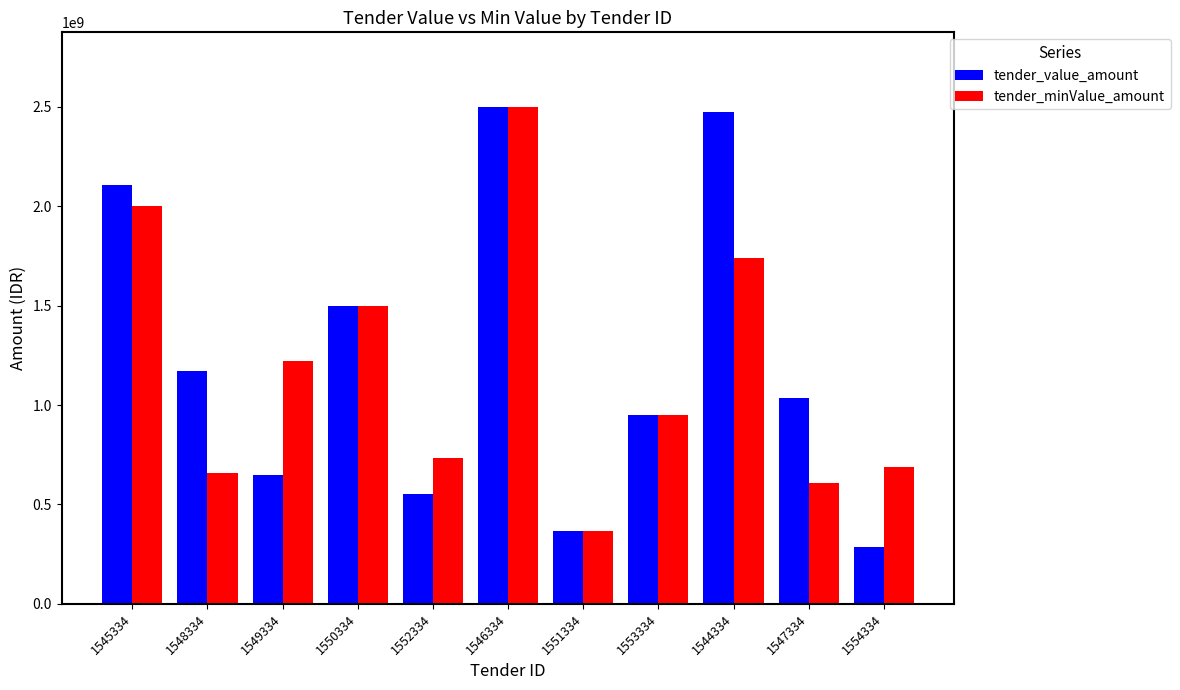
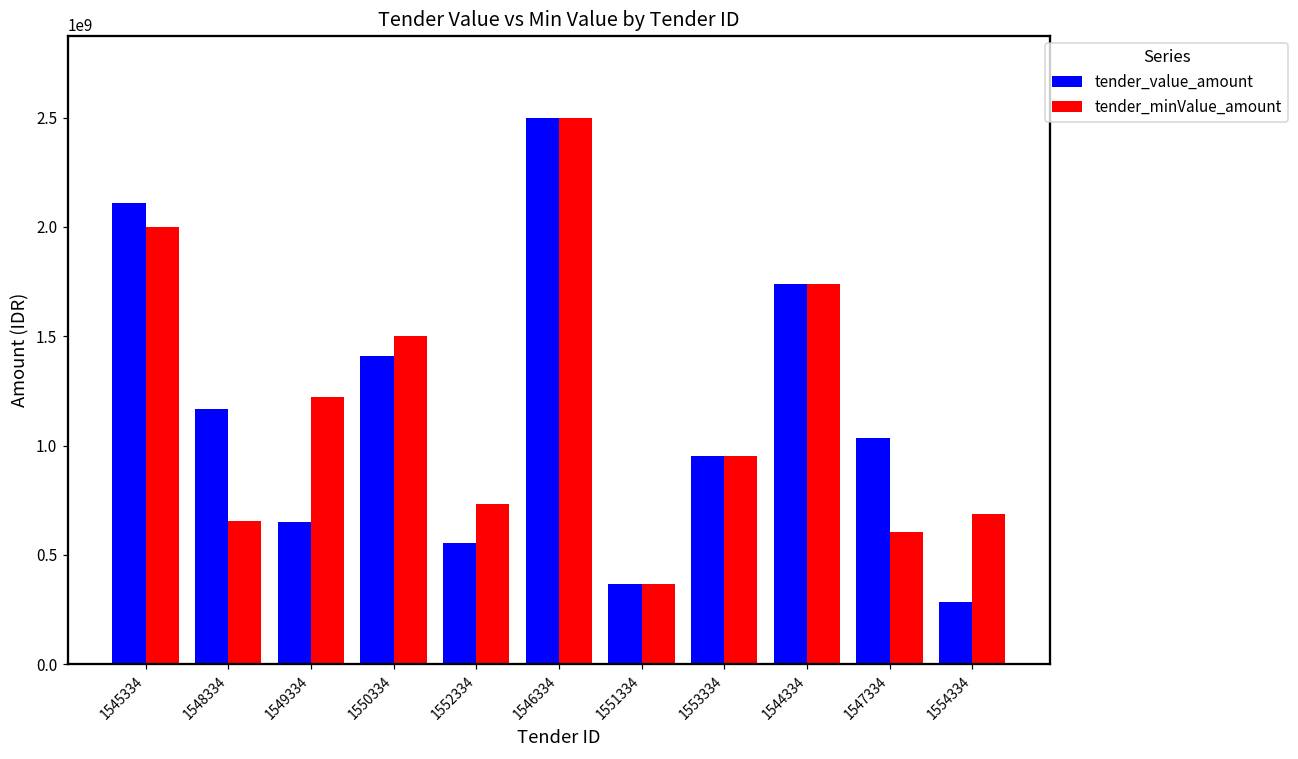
  {
    "tender_value_amount": {
      "1545334": 2110000000,
      "1548334": 1170000000,
      "1549334": 650000000,
-     "1550334": 1500000000,
+     "1550334": 1410000000,
      "1552334": 560000000,
      "1546334": 2500000000,
      "1551334": 370000000,
      "1553334": 950000000,
-     "1544334": 2480000000,
+     "1544334": 1740000000,
      "1547334": 1040000000,
      "1554334": 290000000
    },
    "tender_minValue_amount": {
      "1545334": 2000000000,
      "1548334": 660000000,
      "1549334": 1220000000,
      "1550334": 1500000000,
      "1552334": 730000000,
      "1546334": 2500000000,
      "1551334": 370000000,
      "1553334": 950000000,
      "1544334": 1740000000,
      "1547334": 610000000,
      "1554334": 690000000
    }
  }
